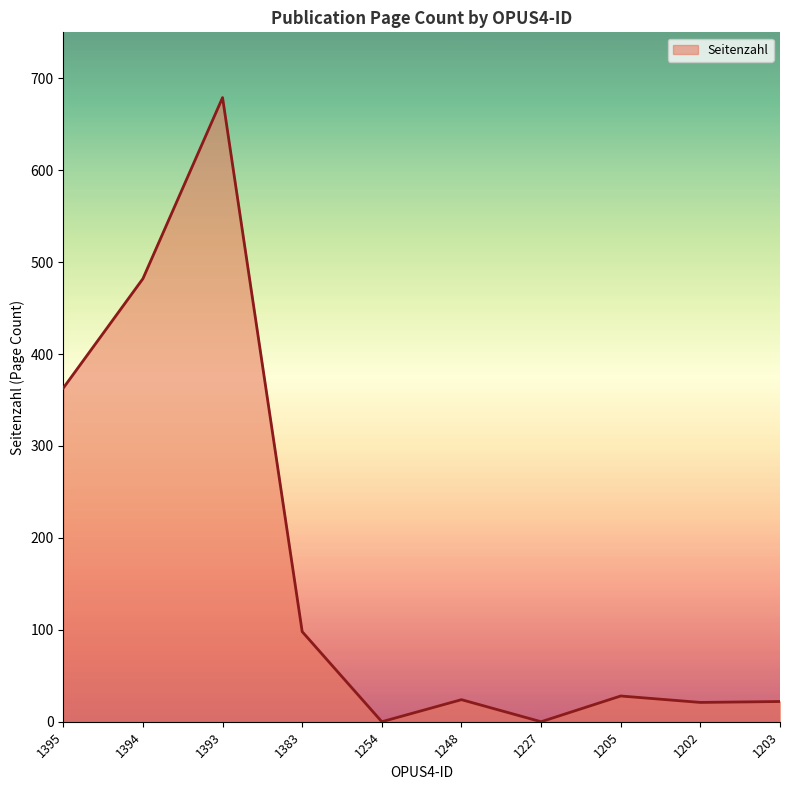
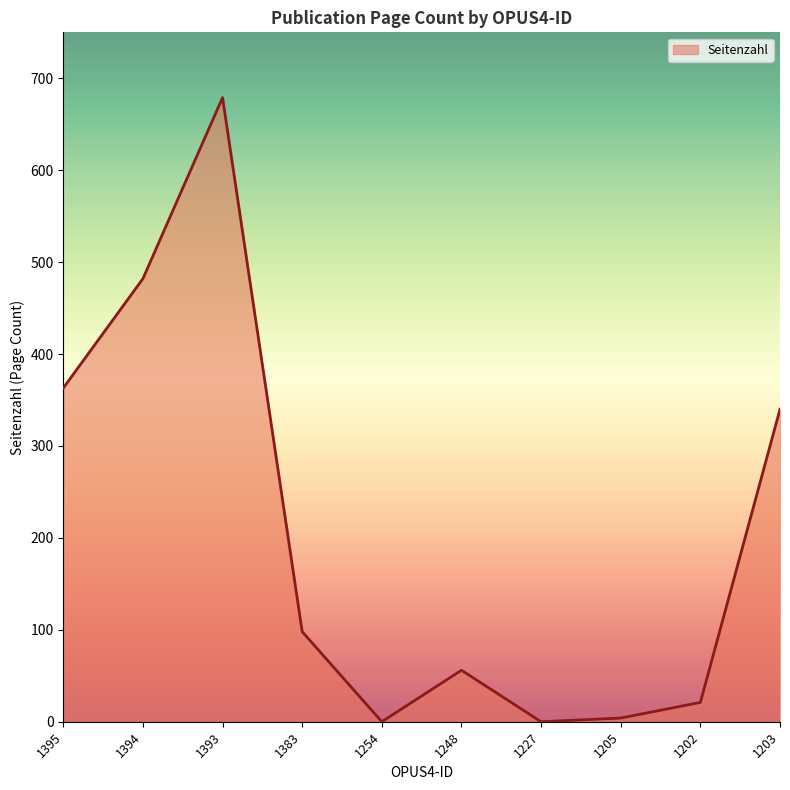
  {
    "1395": 360,
    "1394": 480,
    "1393": 680,
    "1383": 100,
    "1254": 0,
-   "1248": 20,
+   "1248": 60,
    "1227": 0,
-   "1205": 30,
+   "1205": 0,
    "1202": 20,
-   "1203": 20
+   "1203": 340
  }
